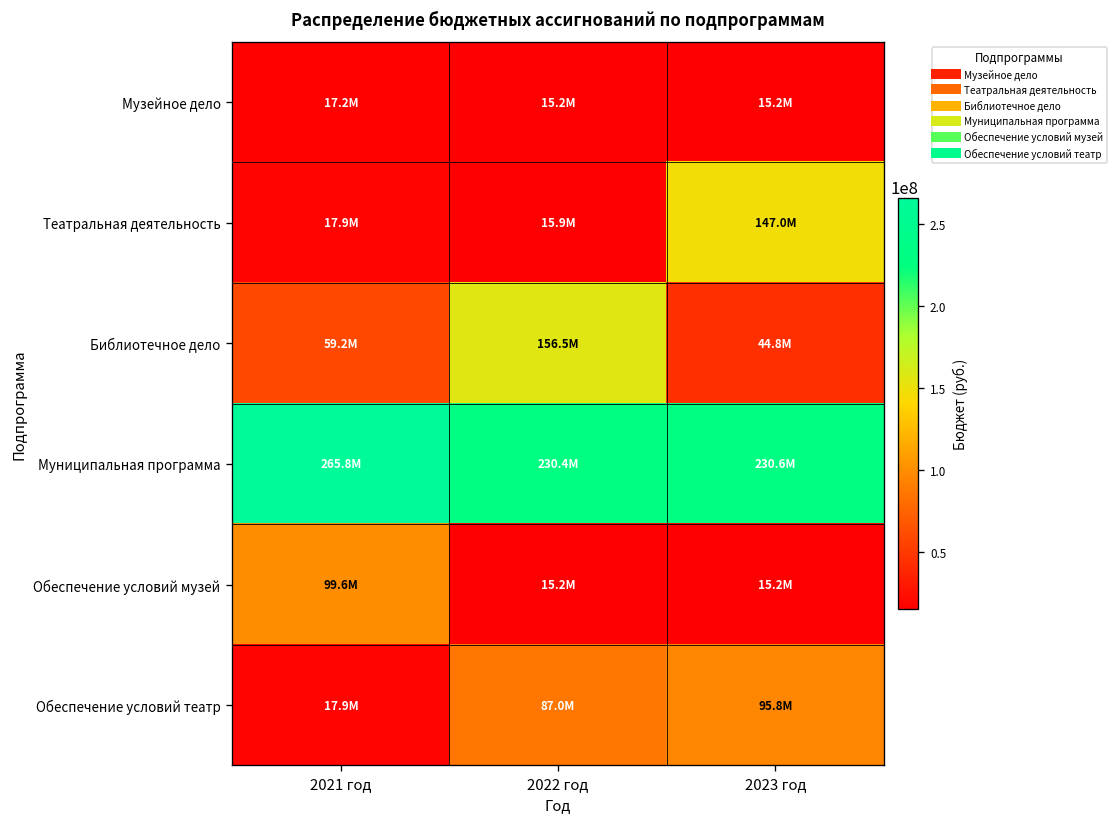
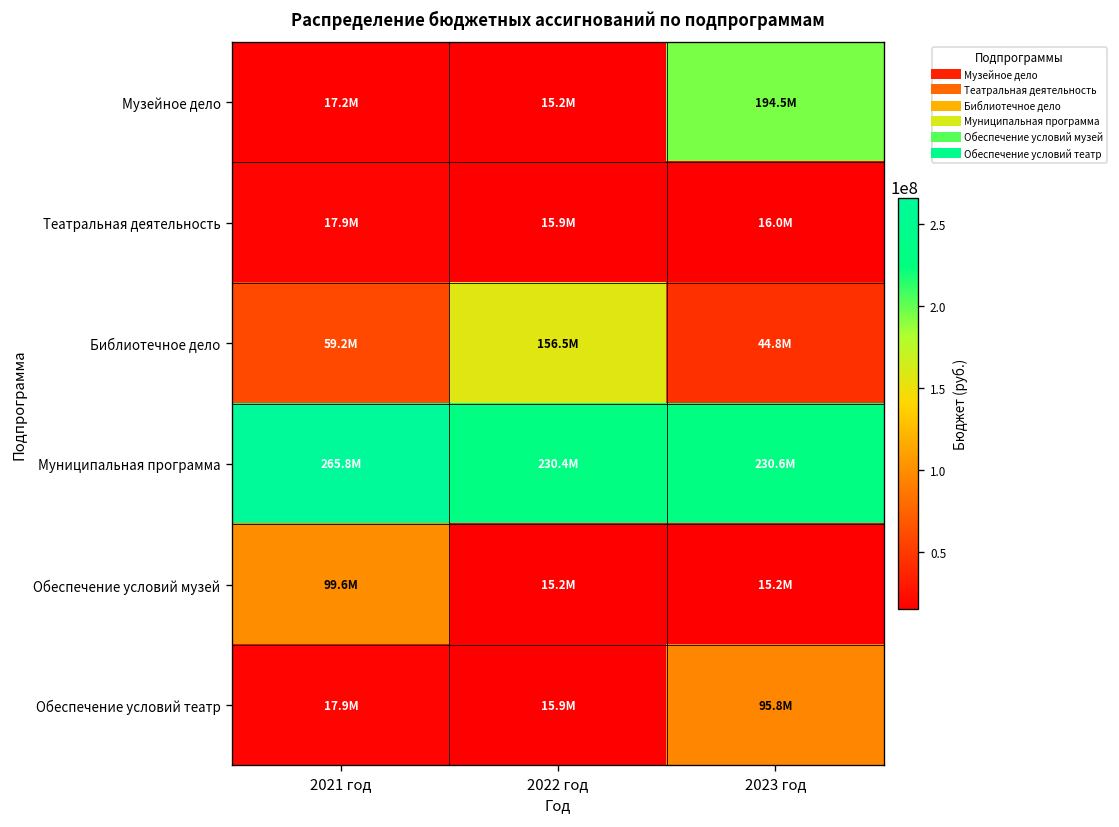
  {
    "Музейное дело": {
      "2021 год": "17.2M",
      "2022 год": "15.2M",
-     "2023 год": "15.2M"
+     "2023 год": "194.5M"
    },
    "Театральная деятельность": {
      "2021 год": "17.9M",
      "2022 год": "15.9M",
-     "2023 год": "147.0M"
+     "2023 год": "16.0M"
    },
    "Библиотечное дело": {
      "2021 год": "59.2M",
      "2022 год": "156.5M",
      "2023 год": "44.8M"
    },
    "Муниципальная программа": {
      "2021 год": "265.8M",
      "2022 год": "230.4M",
      "2023 год": "230.6M"
    },
    "Обеспечение условий музей": {
      "2021 год": "99.6M",
      "2022 год": "15.2M",
      "2023 год": "15.2M"
    },
    "Обеспечение условий театр": {
      "2021 год": "17.9M",
-     "2022 год": "87.0M",
+     "2022 год": "15.9M",
      "2023 год": "95.8M"
    }
  }
